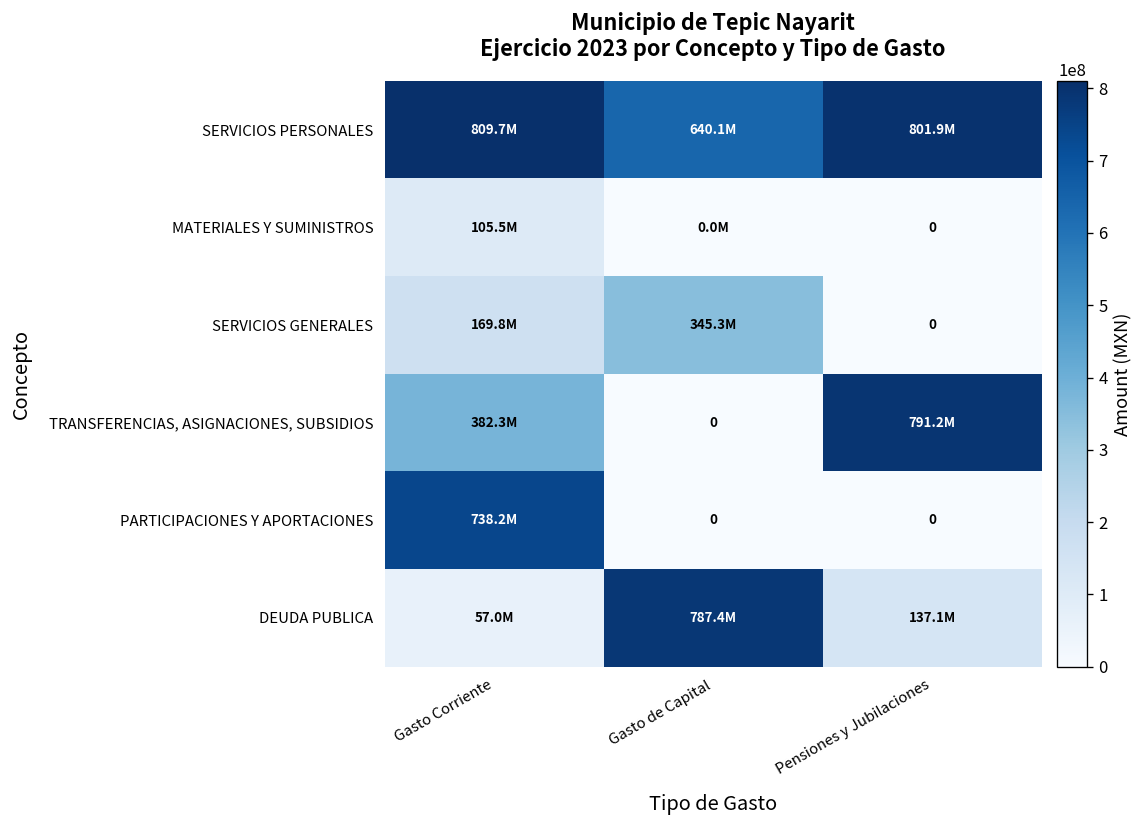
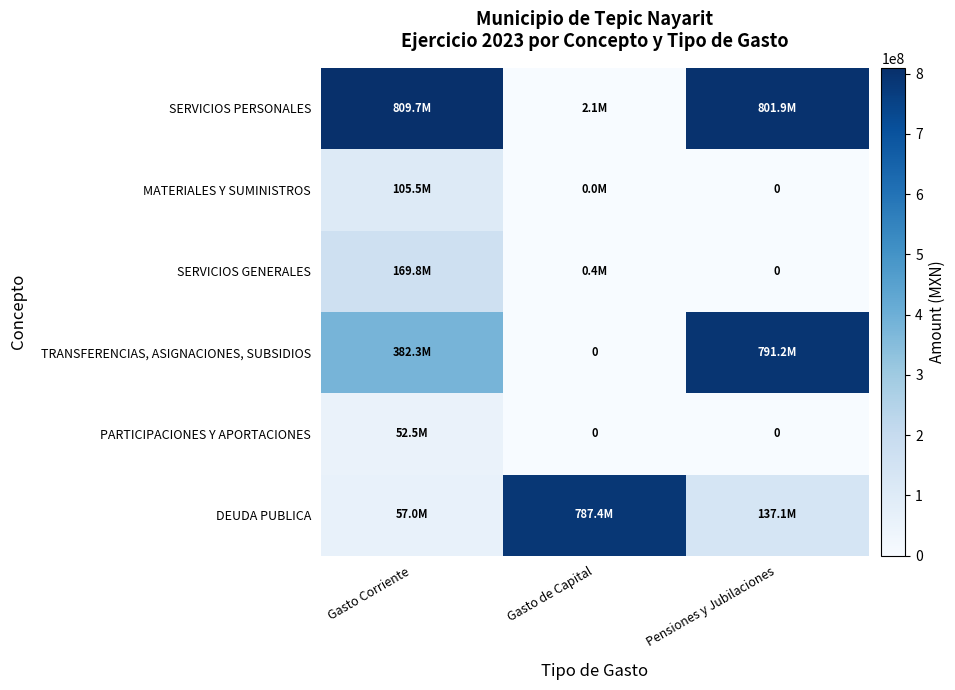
  {
    "SERVICIOS PERSONALES": {
      "Gasto Corriente": "809.7M",
-     "Gasto de Capital": "640.1M",
+     "Gasto de Capital": "2.1M",
      "Pensiones y Jubilaciones": "801.9M"
    },
    "MATERIALES Y SUMINISTROS": {
      "Gasto Corriente": "105.5M",
      "Gasto de Capital": "0.0M",
      "Pensiones y Jubilaciones": "0"
    },
    "SERVICIOS GENERALES": {
      "Gasto Corriente": "169.8M",
-     "Gasto de Capital": "345.3M",
+     "Gasto de Capital": "0.4M",
      "Pensiones y Jubilaciones": "0"
    },
    "TRANSFERENCIAS, ASIGNACIONES, SUBSIDIOS": {
      "Gasto Corriente": "382.3M",
      "Gasto de Capital": "0",
      "Pensiones y Jubilaciones": "791.2M"
    },
    "PARTICIPACIONES Y APORTACIONES": {
-     "Gasto Corriente": "738.2M",
+     "Gasto Corriente": "52.5M",
      "Gasto de Capital": "0",
      "Pensiones y Jubilaciones": "0"
    },
    "DEUDA PUBLICA": {
      "Gasto Corriente": "57.0M",
      "Gasto de Capital": "787.4M",
      "Pensiones y Jubilaciones": "137.1M"
    }
  }
